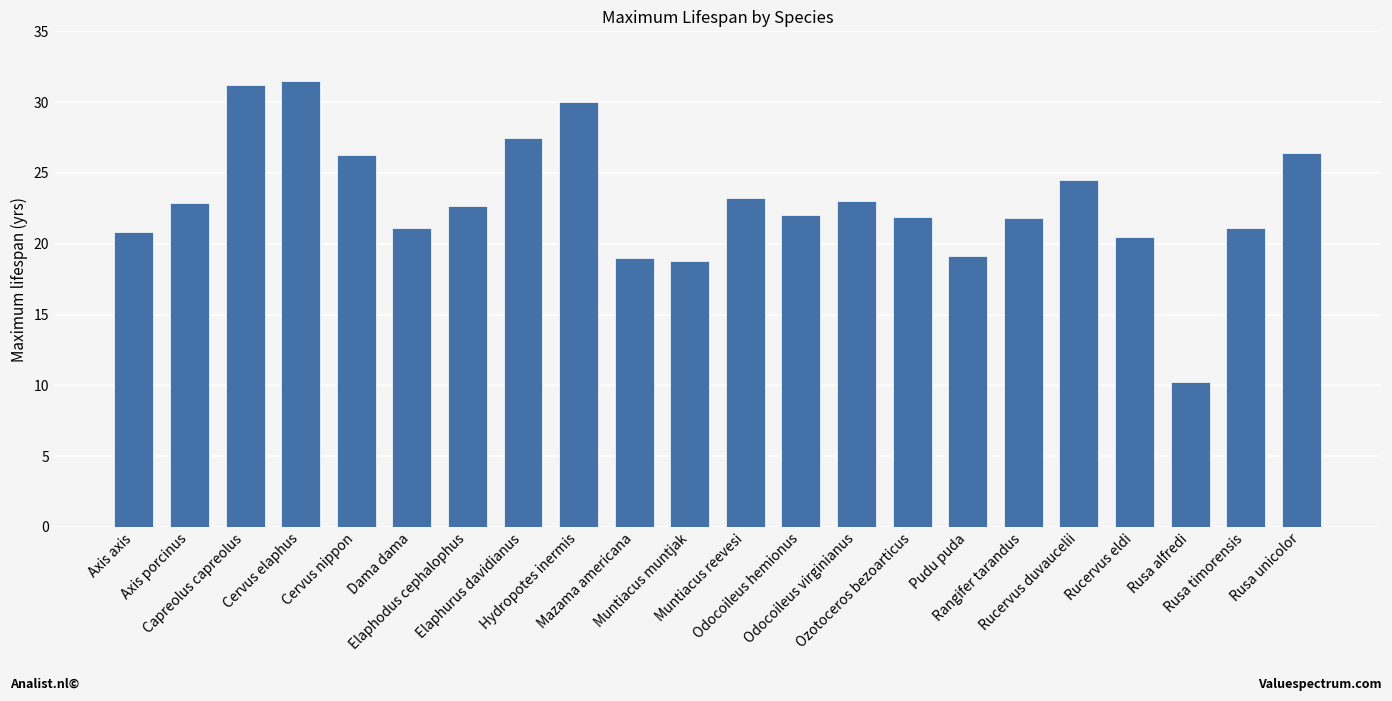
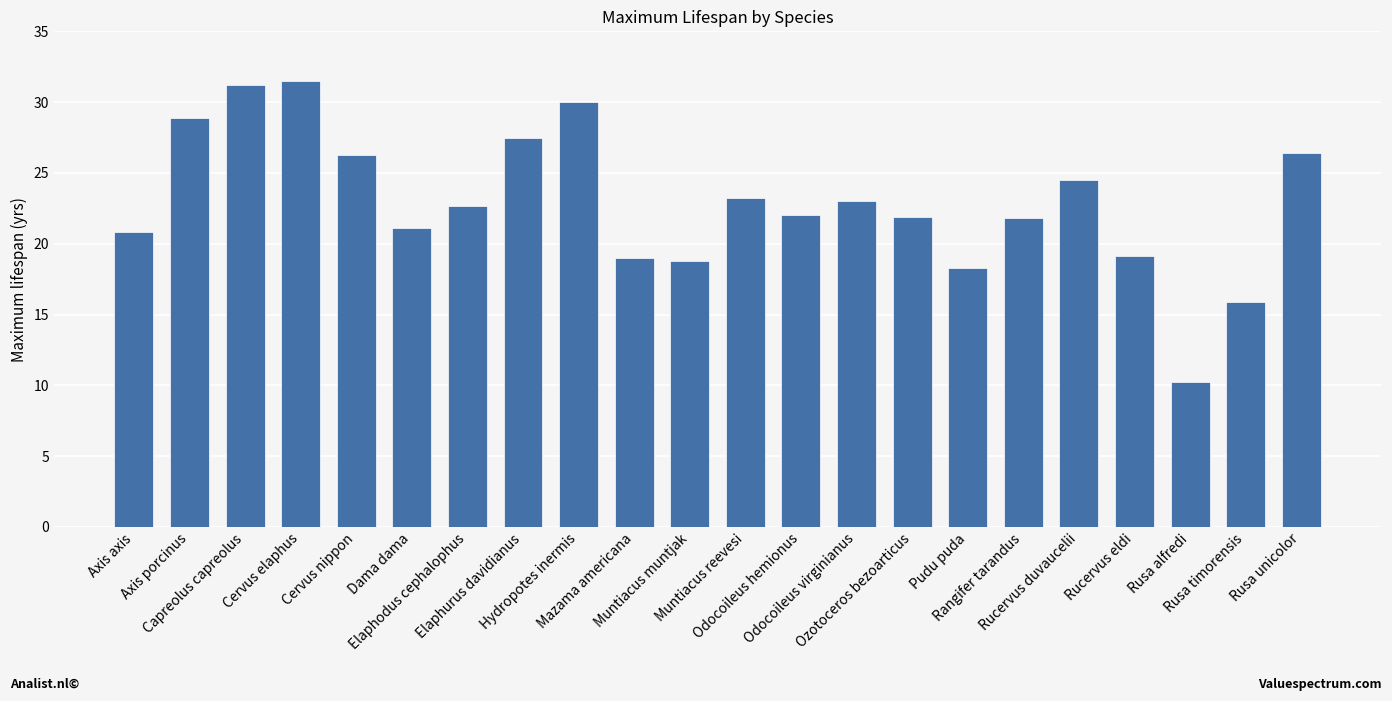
  {
    "Axis axis": 20.8,
-   "Axis porcinus": 22.9,
+   "Axis porcinus": 28.9,
    "Capreolus capreolus": 31.2,
    "Cervus elaphus": 31.5,
    "Cervus nippon": 26.3,
    "Dama dama": 21.1,
    "Elaphodus cephalophus": 22.7,
    "Elaphurus davidianus": 27.5,
    "Hydropotes inermis": 30.0,
    "Mazama americana": 19.0,
    "Muntiacus muntjak": 18.8,
    "Muntiacus reevesi": 23.2,
    "Odocoileus hemionus": 22.0,
    "Odocoileus virginianus": 23.0,
    "Ozotoceros bezoarticus": 21.9,
-   "Pudu puda": 19.1,
+   "Pudu puda": 18.3,
    "Rangifer tarandus": 21.8,
    "Rucervus duvaucelii": 24.5,
-   "Rucervus eldi": 20.5,
+   "Rucervus eldi": 19.1,
    "Rusa alfredi": 10.2,
-   "Rusa timorensis": 21.1,
+   "Rusa timorensis": 15.9,
    "Rusa unicolor": 26.4
  }
